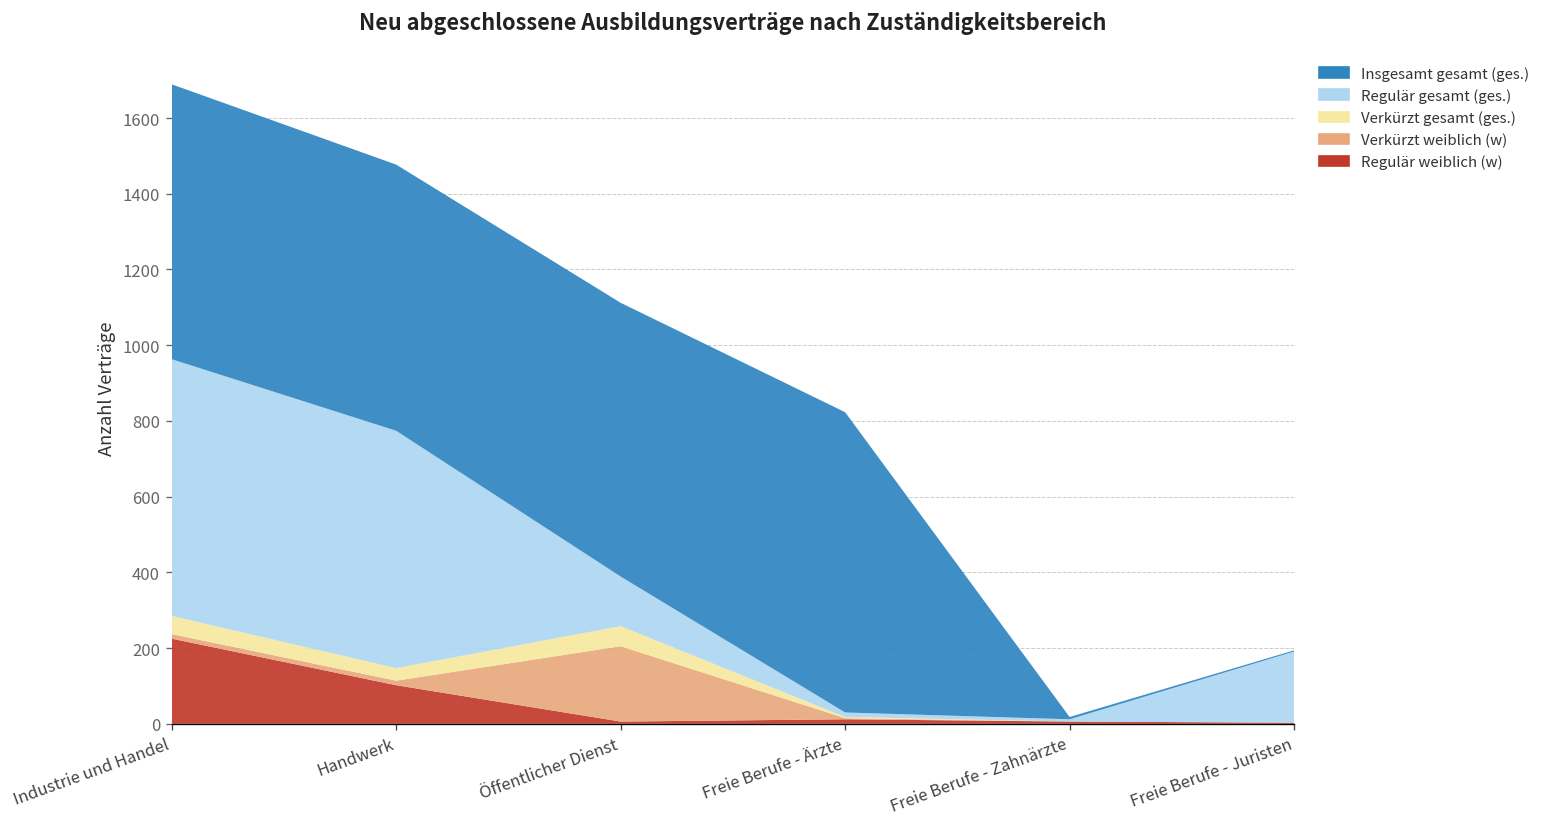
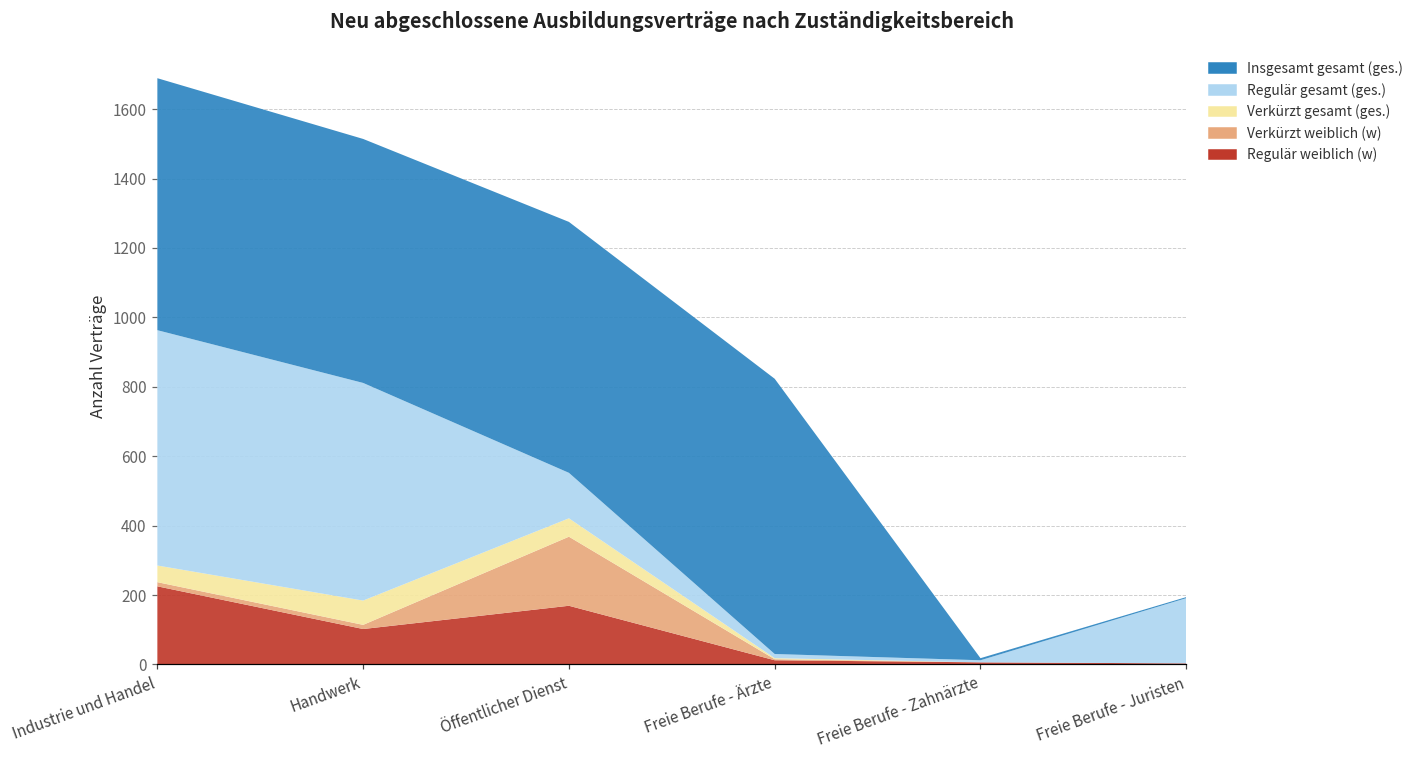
  {
    "Regulär weiblich (w)": {
      "Industrie und Handel": 230,
      "Handwerk": 100,
-     "Öffentlicher Dienst": 10
+     "Öffentlicher Dienst": 170
    },
    "Verkürzt weiblich (w)": {
      "Industrie und Handel": 10,
      "Handwerk": 10,
      "Öffentlicher Dienst": 200
    },
    "Verkürzt gesamt (ges.)": {
      "Industrie und Handel": 50,
-     "Handwerk": 30,
+     "Handwerk": 70,
      "Öffentlicher Dienst": 50
    },
    "Regulär gesamt (ges.)": {
      "Industrie und Handel": 680,
      "Handwerk": 630,
      "Öffentlicher Dienst": 130,
      "Freie Berufe - Ärzte": 10
    },
    "Insgesamt gesamt (ges.)": {
      "Industrie und Handel": 730,
      "Handwerk": 700,
      "Öffentlicher Dienst": 720,
      "Freie Berufe - Ärzte": 790
    }
  }
